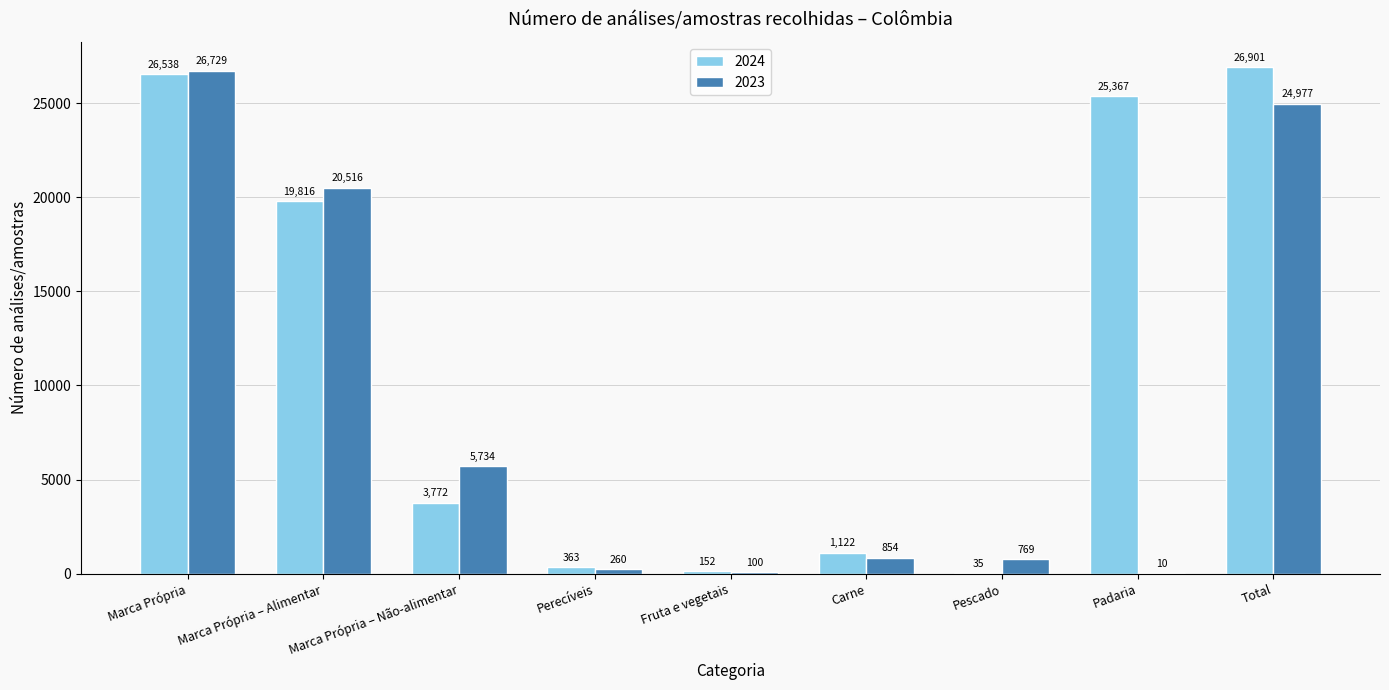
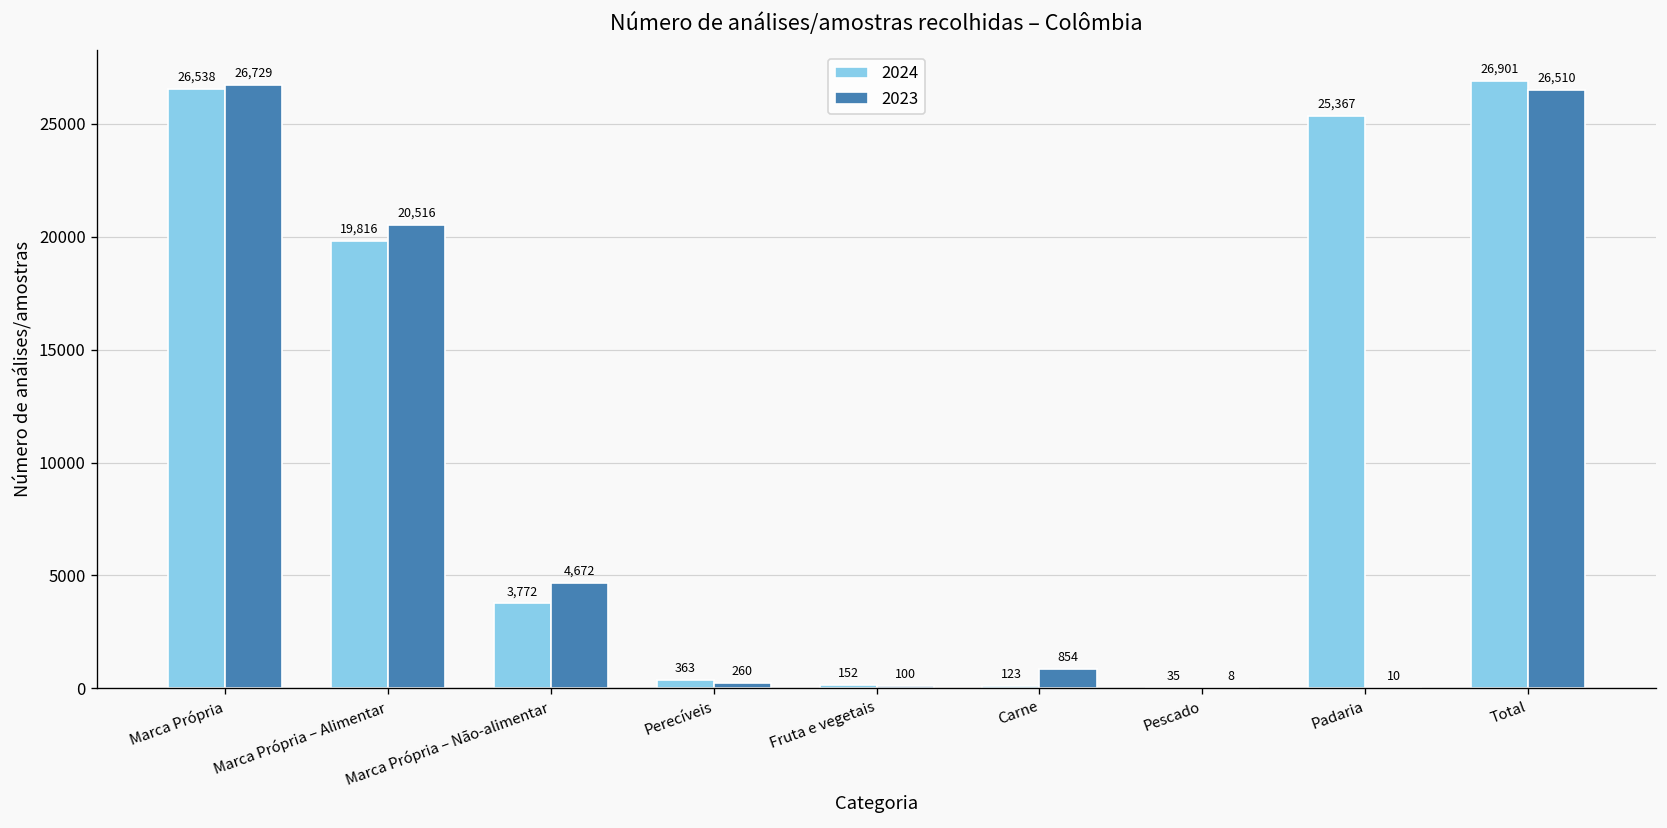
  {
    "2024": {
      "Marca Própria": "26,538",
      "Marca Própria – Alimentar": "19,816",
      "Marca Própria – Não-alimentar": "3,772",
      "Perecíveis": "363",
      "Fruta e vegetais": "152",
-     "Carne": "1,122",
+     "Carne": "123",
      "Pescado": "35",
      "Padaria": "25,367",
      "Total": "26,901"
    },
    "2023": {
      "Marca Própria": "26,729",
      "Marca Própria – Alimentar": "20,516",
-     "Marca Própria – Não-alimentar": "5,734",
+     "Marca Própria – Não-alimentar": "4,672",
      "Perecíveis": "260",
      "Fruta e vegetais": "100",
      "Carne": "854",
-     "Pescado": "769",
+     "Pescado": "8",
      "Padaria": "10",
-     "Total": "24,977"
+     "Total": "26,510"
    }
  }
